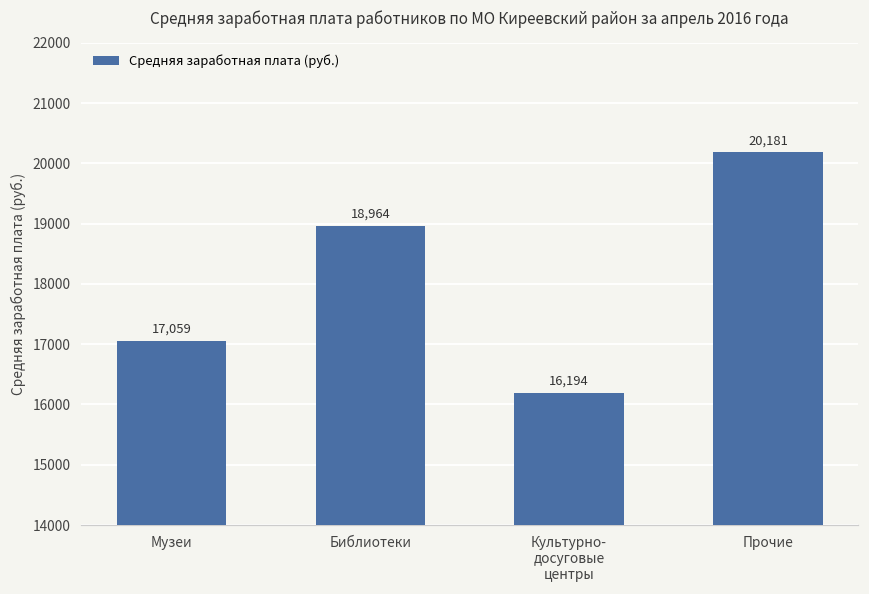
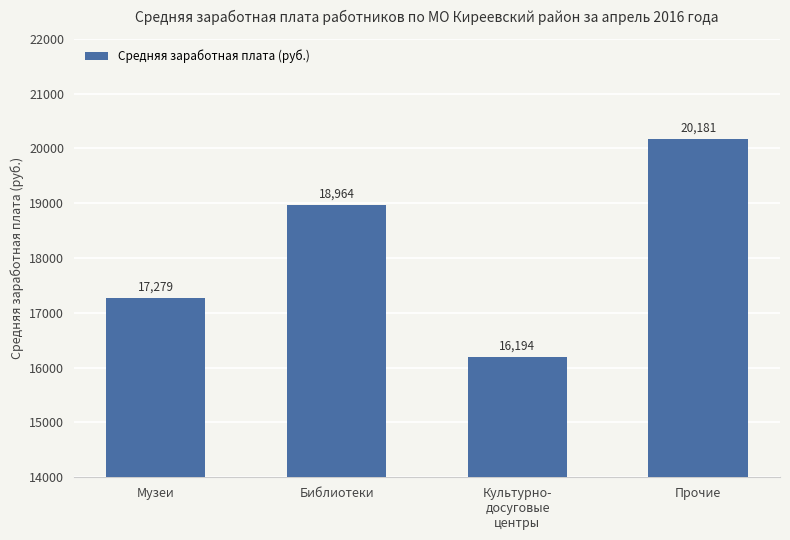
  {
-   "Музеи": "17,059",
+   "Музеи": "17,279",
    "Библиотеки": "18,964",
    "Культурно- досуговые центры": "16,194",
    "Прочие": "20,181"
  }
